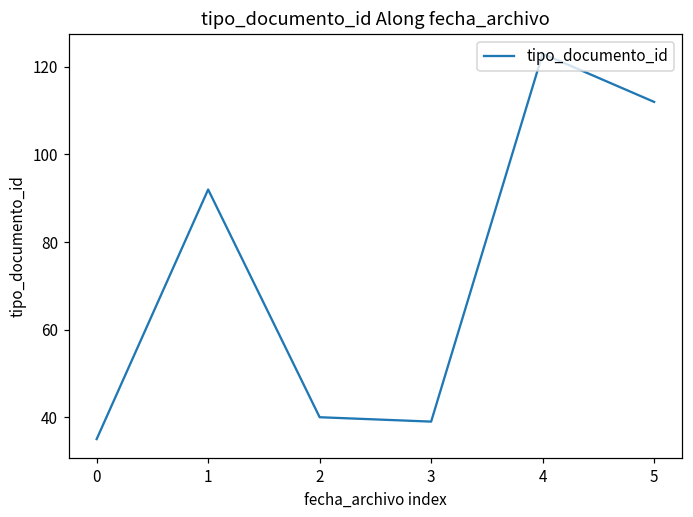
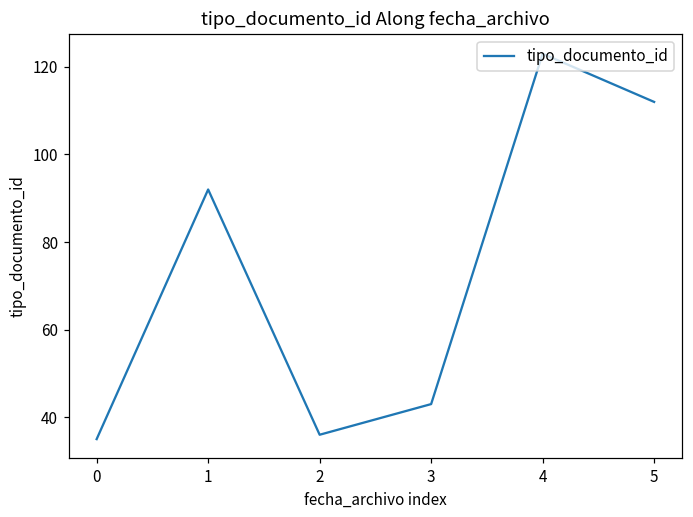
  {
    "0": 35,
    "1": 92,
-   "2": 40,
-   "3": 39,
+   "2": 36,
+   "3": 43,
    "5": 112
  }
